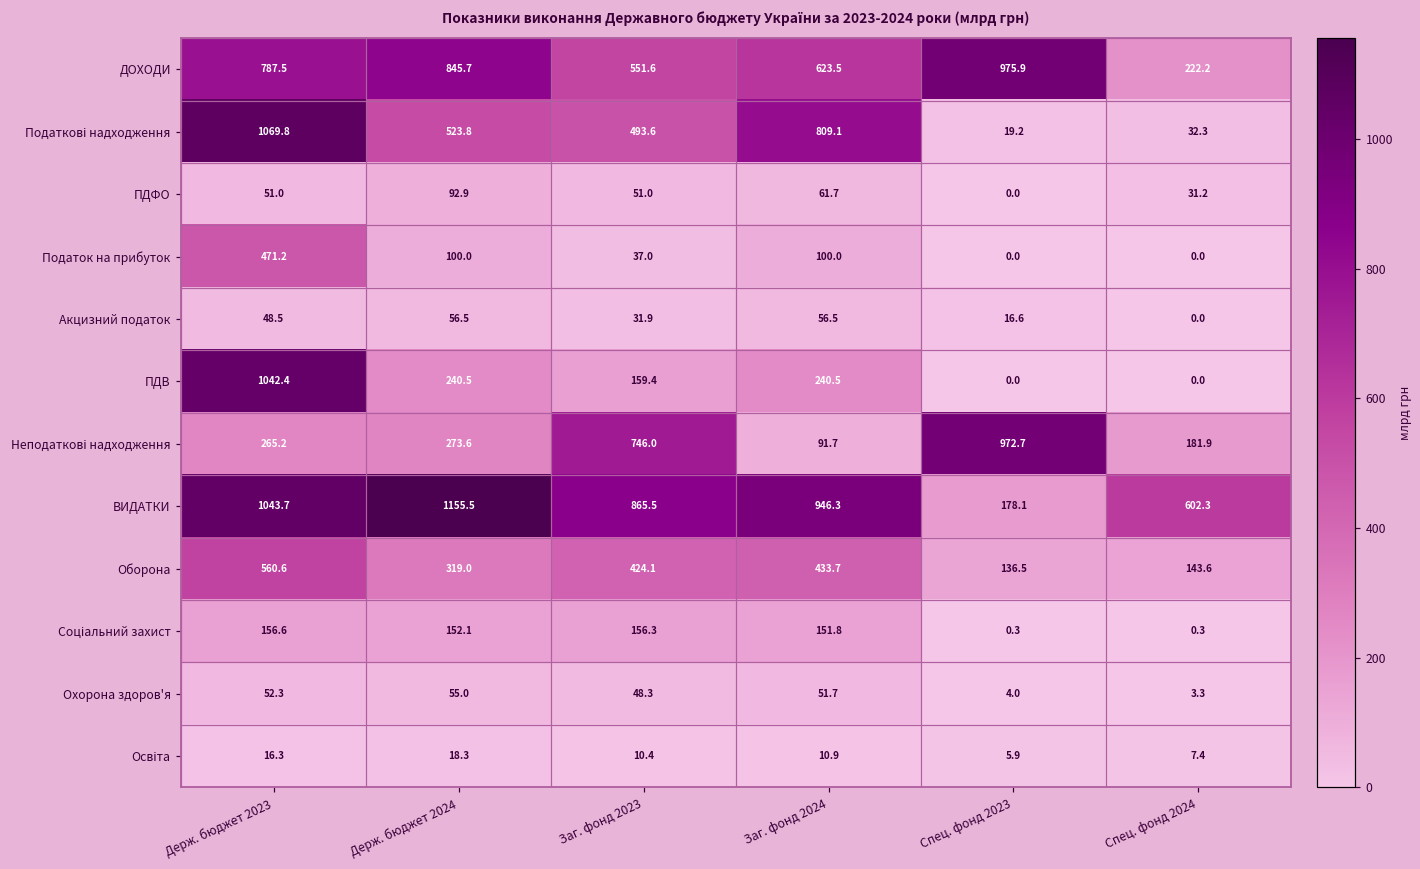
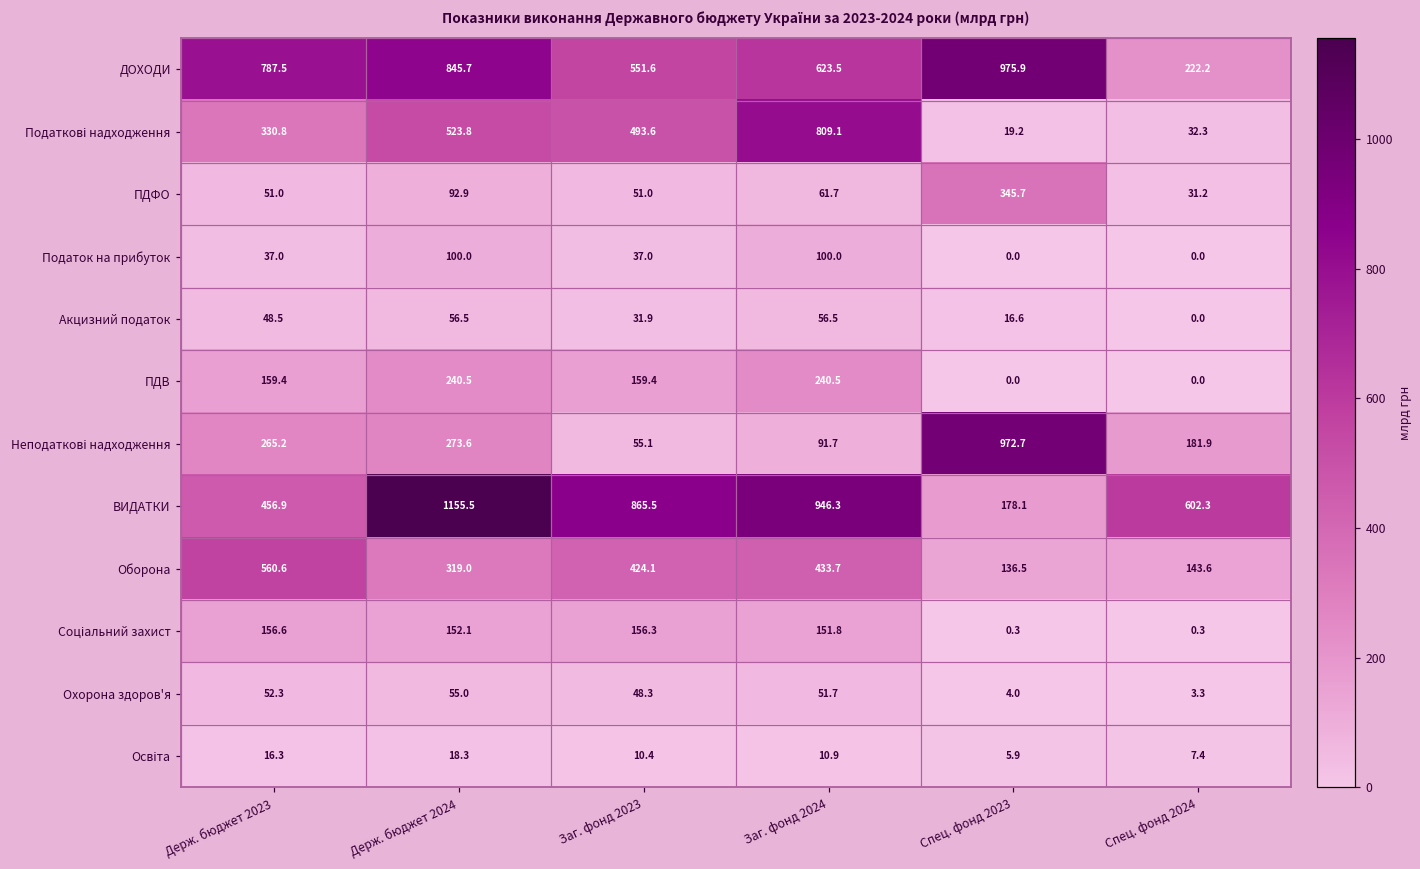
  {
    "ДОХОДИ": {
      "Держ. бюджет 2023": 787.5,
      "Держ. бюджет 2024": 845.7,
      "Заг. фонд 2023": 551.6,
      "Заг. фонд 2024": 623.5,
      "Спец. фонд 2023": 975.9,
      "Спец. фонд 2024": 222.2
    },
    "Податкові надходження": {
-     "Держ. бюджет 2023": 1069.8,
+     "Держ. бюджет 2023": 330.8,
      "Держ. бюджет 2024": 523.8,
      "Заг. фонд 2023": 493.6,
      "Заг. фонд 2024": 809.1,
      "Спец. фонд 2023": 19.2,
      "Спец. фонд 2024": 32.3
    },
    "ПДФО": {
      "Держ. бюджет 2023": 51.0,
      "Держ. бюджет 2024": 92.9,
      "Заг. фонд 2023": 51.0,
      "Заг. фонд 2024": 61.7,
-     "Спец. фонд 2023": 0.0,
+     "Спец. фонд 2023": 345.7,
      "Спец. фонд 2024": 31.2
    },
    "Податок на прибуток": {
-     "Держ. бюджет 2023": 471.2,
+     "Держ. бюджет 2023": 37.0,
      "Держ. бюджет 2024": 100.0,
      "Заг. фонд 2023": 37.0,
      "Заг. фонд 2024": 100.0,
      "Спец. фонд 2023": 0.0,
      "Спец. фонд 2024": 0.0
    },
    "Акцизний податок": {
      "Держ. бюджет 2023": 48.5,
      "Держ. бюджет 2024": 56.5,
      "Заг. фонд 2023": 31.9,
      "Заг. фонд 2024": 56.5,
      "Спец. фонд 2023": 16.6,
      "Спец. фонд 2024": 0.0
    },
    "ПДВ": {
-     "Держ. бюджет 2023": 1042.4,
+     "Держ. бюджет 2023": 159.4,
      "Держ. бюджет 2024": 240.5,
      "Заг. фонд 2023": 159.4,
      "Заг. фонд 2024": 240.5,
      "Спец. фонд 2023": 0.0,
      "Спец. фонд 2024": 0.0
    },
    "Неподаткові надходження": {
      "Держ. бюджет 2023": 265.2,
      "Держ. бюджет 2024": 273.6,
-     "Заг. фонд 2023": 746.0,
+     "Заг. фонд 2023": 55.1,
      "Заг. фонд 2024": 91.7,
      "Спец. фонд 2023": 972.7,
      "Спец. фонд 2024": 181.9
    },
    "ВИДАТКИ": {
-     "Держ. бюджет 2023": 1043.7,
+     "Держ. бюджет 2023": 456.9,
      "Держ. бюджет 2024": 1155.5,
      "Заг. фонд 2023": 865.5,
      "Заг. фонд 2024": 946.3,
      "Спец. фонд 2023": 178.1,
      "Спец. фонд 2024": 602.3
    },
    "Оборона": {
      "Держ. бюджет 2023": 560.6,
      "Держ. бюджет 2024": 319.0,
      "Заг. фонд 2023": 424.1,
      "Заг. фонд 2024": 433.7,
      "Спец. фонд 2023": 136.5,
      "Спец. фонд 2024": 143.6
    },
    "Соціальний захист": {
      "Держ. бюджет 2023": 156.6,
      "Держ. бюджет 2024": 152.1,
      "Заг. фонд 2023": 156.3,
      "Заг. фонд 2024": 151.8,
      "Спец. фонд 2023": 0.3,
      "Спец. фонд 2024": 0.3
    },
    "Охорона здоров'я": {
      "Держ. бюджет 2023": 52.3,
      "Держ. бюджет 2024": 55.0,
      "Заг. фонд 2023": 48.3,
      "Заг. фонд 2024": 51.7,
      "Спец. фонд 2023": 4.0,
      "Спец. фонд 2024": 3.3
    },
    "Освіта": {
      "Держ. бюджет 2023": 16.3,
      "Держ. бюджет 2024": 18.3,
      "Заг. фонд 2023": 10.4,
      "Заг. фонд 2024": 10.9,
      "Спец. фонд 2023": 5.9,
      "Спец. фонд 2024": 7.4
    }
  }
